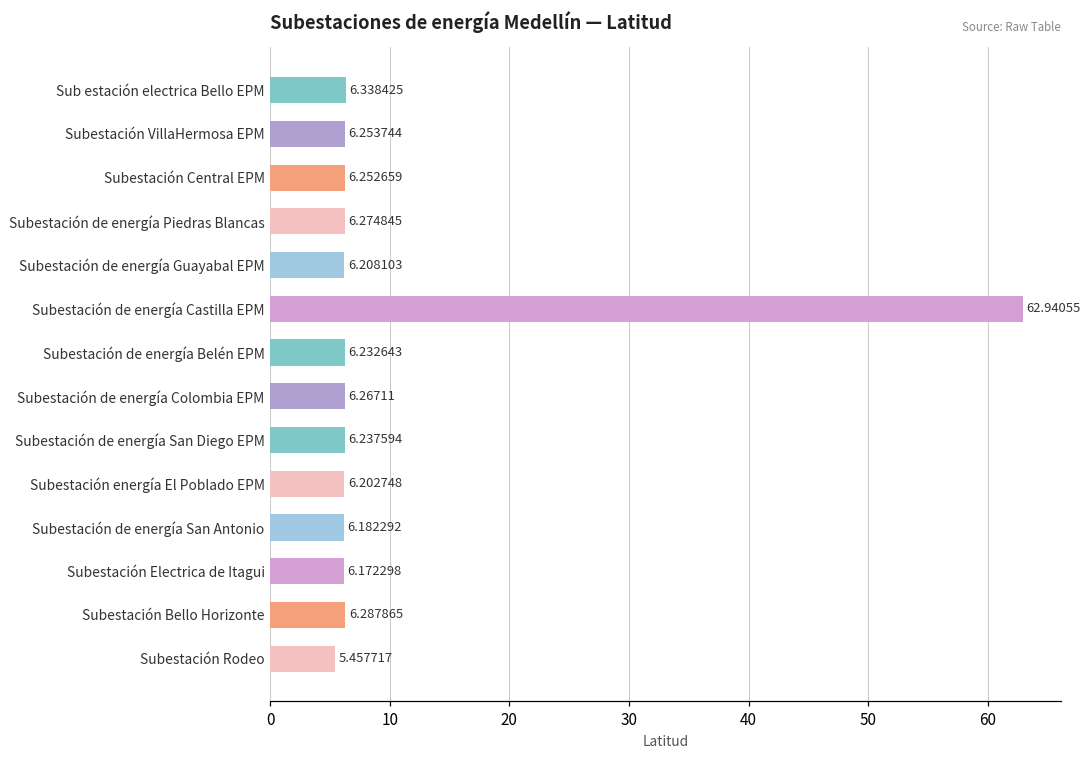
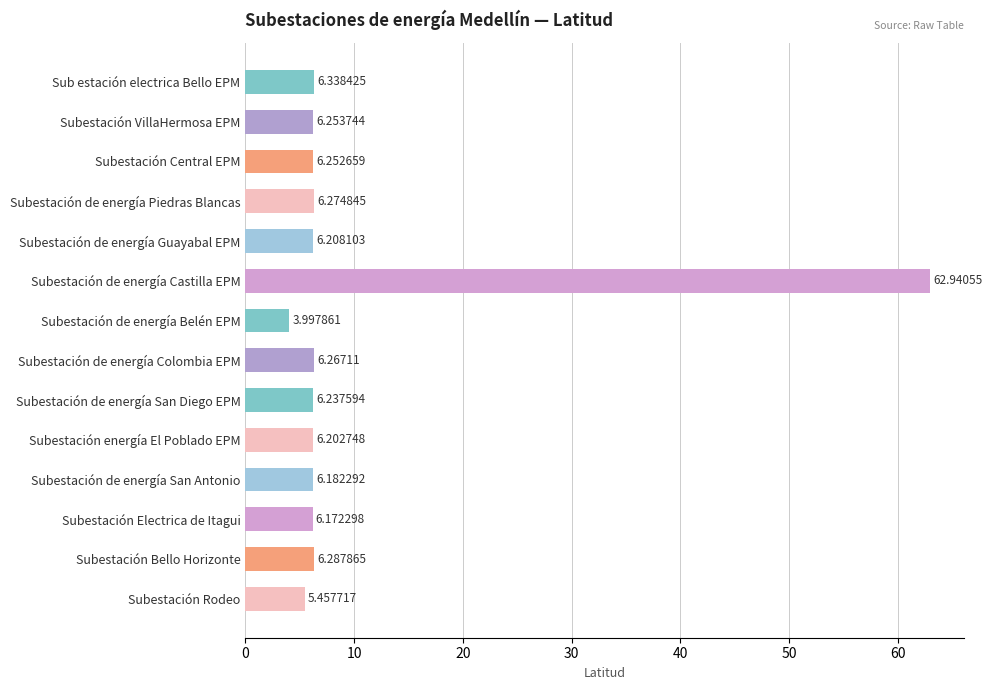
  {
    "Sub estación electrica Bello EPM": 6.338425,
    "Subestación VillaHermosa EPM": 6.253744,
    "Subestación Central EPM": 6.252659,
    "Subestación de energía Piedras Blancas": 6.274845,
    "Subestación de energía Guayabal EPM": 6.208103,
    "Subestación de energía Castilla EPM": 62.94055,
-   "Subestación de energía Belén EPM": 6.232643,
+   "Subestación de energía Belén EPM": 3.997861,
    "Subestación de energía Colombia EPM": 6.26711,
    "Subestación de energía San Diego EPM": 6.237594,
    "Subestación energía El Poblado EPM": 6.202748,
    "Subestación de energía San Antonio": 6.182292,
    "Subestación Electrica de Itagui": 6.172298,
    "Subestación Bello Horizonte": 6.287865,
    "Subestación Rodeo": 5.457717
  }
